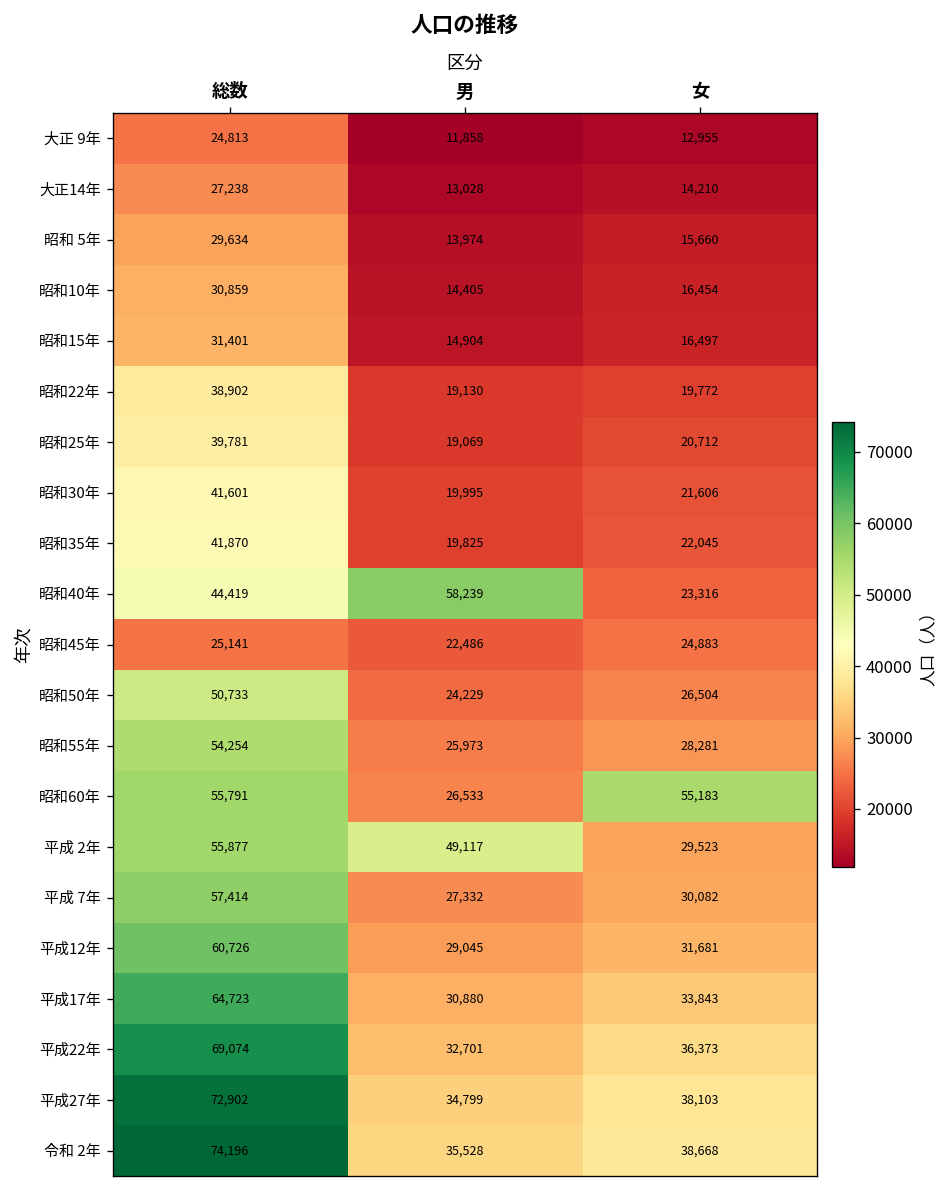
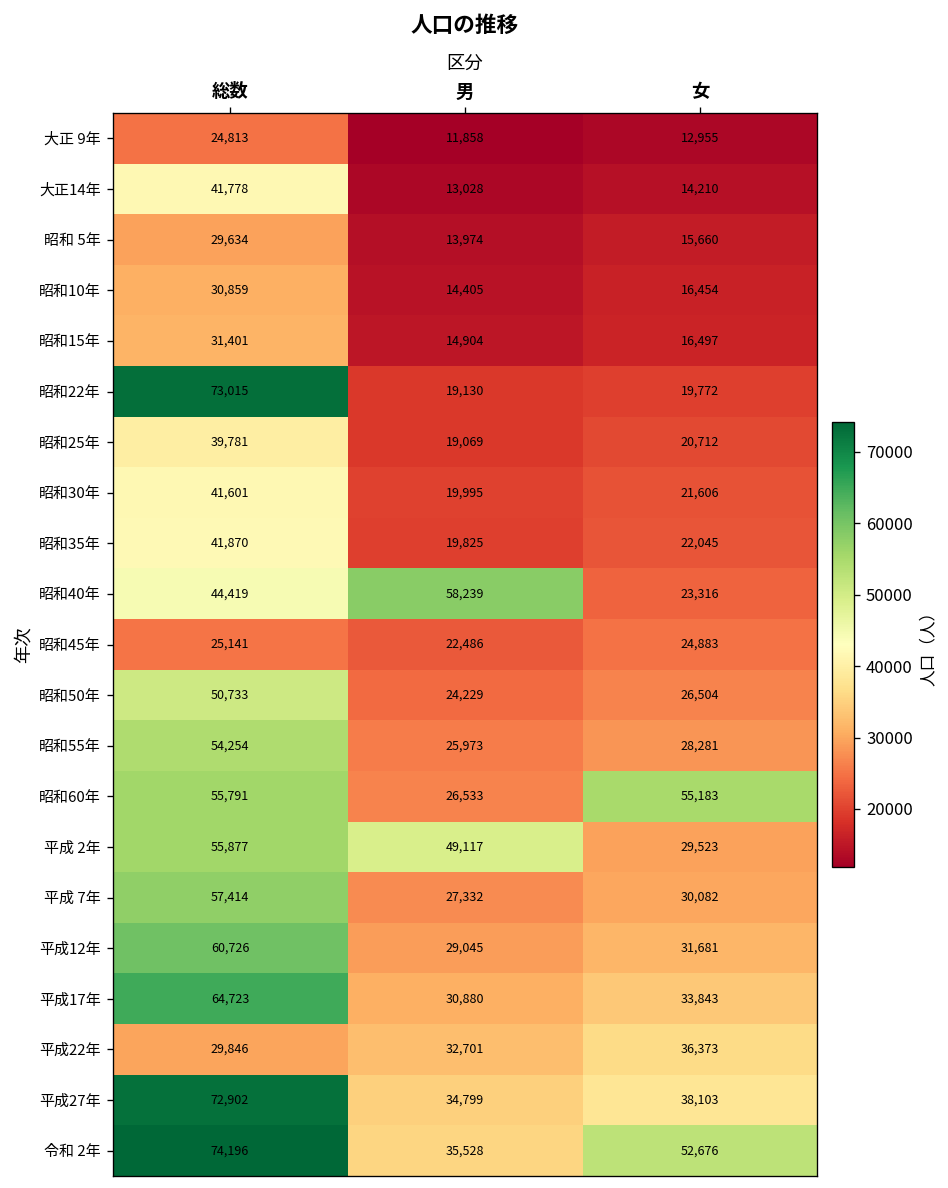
  {
    "大正 9年": {
      "総数": "24,813",
      "男": "11,858",
      "女": "12,955"
    },
    "大正14年": {
-     "総数": "27,238",
+     "総数": "41,778",
      "男": "13,028",
      "女": "14,210"
    },
    "昭和 5年": {
      "総数": "29,634",
      "男": "13,974",
      "女": "15,660"
    },
    "昭和10年": {
      "総数": "30,859",
      "男": "14,405",
      "女": "16,454"
    },
    "昭和15年": {
      "総数": "31,401",
      "男": "14,904",
      "女": "16,497"
    },
    "昭和22年": {
-     "総数": "38,902",
+     "総数": "73,015",
      "男": "19,130",
      "女": "19,772"
    },
    "昭和25年": {
      "総数": "39,781",
      "男": "19,069",
      "女": "20,712"
    },
    "昭和30年": {
      "総数": "41,601",
      "男": "19,995",
      "女": "21,606"
    },
    "昭和35年": {
      "総数": "41,870",
      "男": "19,825",
      "女": "22,045"
    },
    "昭和40年": {
      "総数": "44,419",
      "男": "58,239",
      "女": "23,316"
    },
    "昭和45年": {
      "総数": "25,141",
      "男": "22,486",
      "女": "24,883"
    },
    "昭和50年": {
      "総数": "50,733",
      "男": "24,229",
      "女": "26,504"
    },
    "昭和55年": {
      "総数": "54,254",
      "男": "25,973",
      "女": "28,281"
    },
    "昭和60年": {
      "総数": "55,791",
      "男": "26,533",
      "女": "55,183"
    },
    "平成 2年": {
      "総数": "55,877",
      "男": "49,117",
      "女": "29,523"
    },
    "平成 7年": {
      "総数": "57,414",
      "男": "27,332",
      "女": "30,082"
    },
    "平成12年": {
      "総数": "60,726",
      "男": "29,045",
      "女": "31,681"
    },
    "平成17年": {
      "総数": "64,723",
      "男": "30,880",
      "女": "33,843"
    },
    "平成22年": {
-     "総数": "69,074",
+     "総数": "29,846",
      "男": "32,701",
      "女": "36,373"
    },
    "平成27年": {
      "総数": "72,902",
      "男": "34,799",
      "女": "38,103"
    },
    "令和 2年": {
      "総数": "74,196",
      "男": "35,528",
-     "女": "38,668"
+     "女": "52,676"
    }
  }
